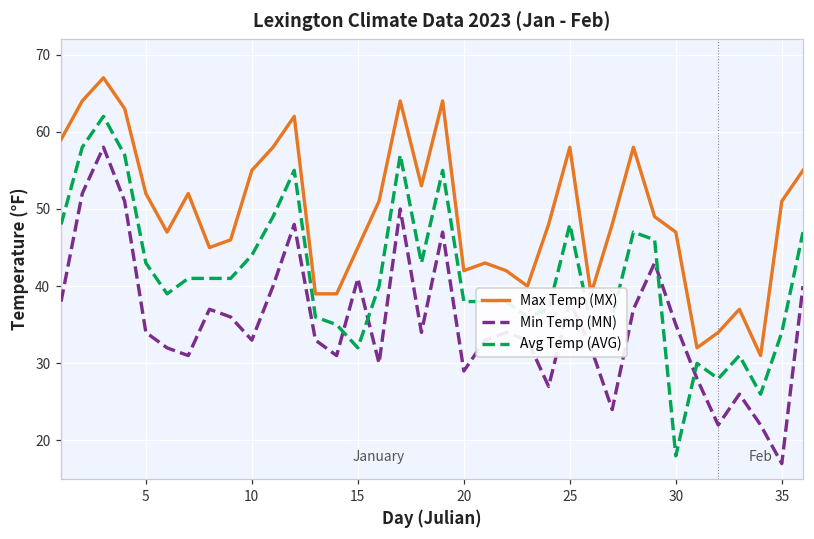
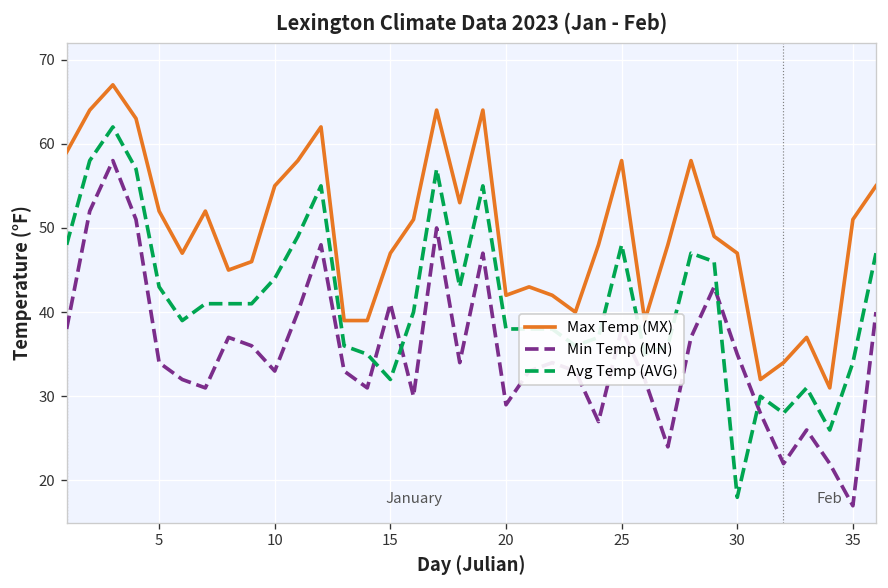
  {
    "Max Temp (MX)": {
      "5": 52,
      "10": 55,
-     "15": 45,
+     "15": 47,
      "20": 42,
      "25": 58,
      "30": 47,
      "35": 51
    },
    "Min Temp (MN)": {
      "5": 34,
      "10": 33,
      "15": 41,
      "20": 29,
      "30": 35,
      "35": 17
    },
    "Avg Temp (AVG)": {
      "5": 43,
      "10": 44,
      "15": 32,
      "20": 38,
      "25": 48,
      "30": 18,
      "35": 34
    }
  }
